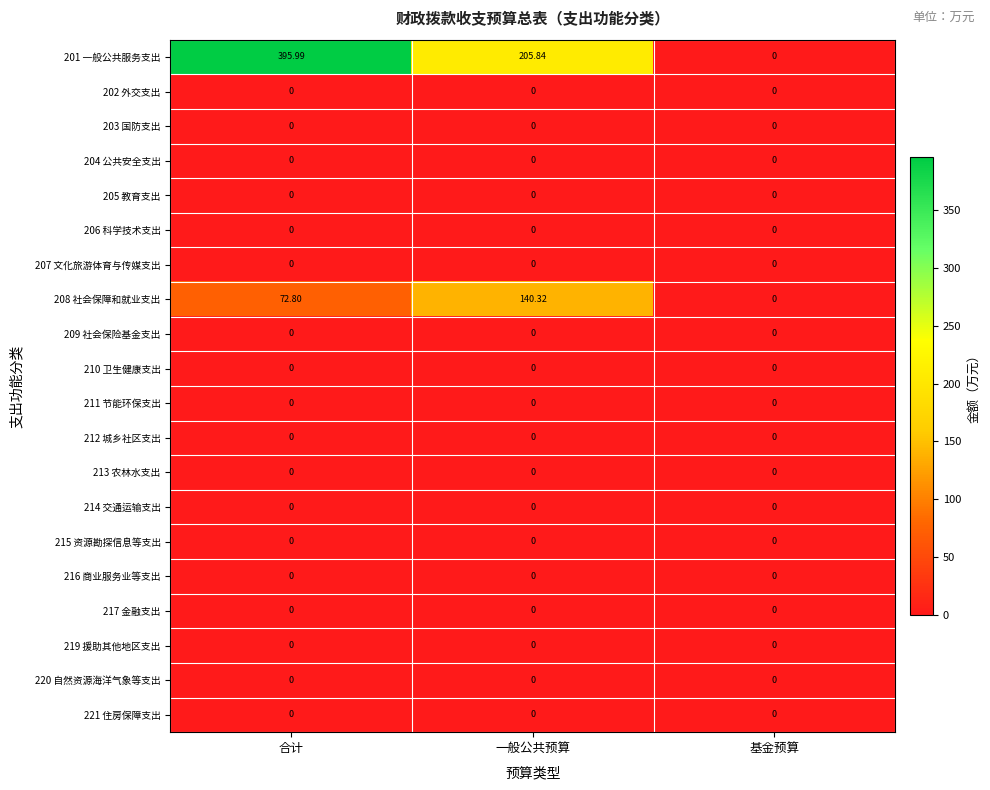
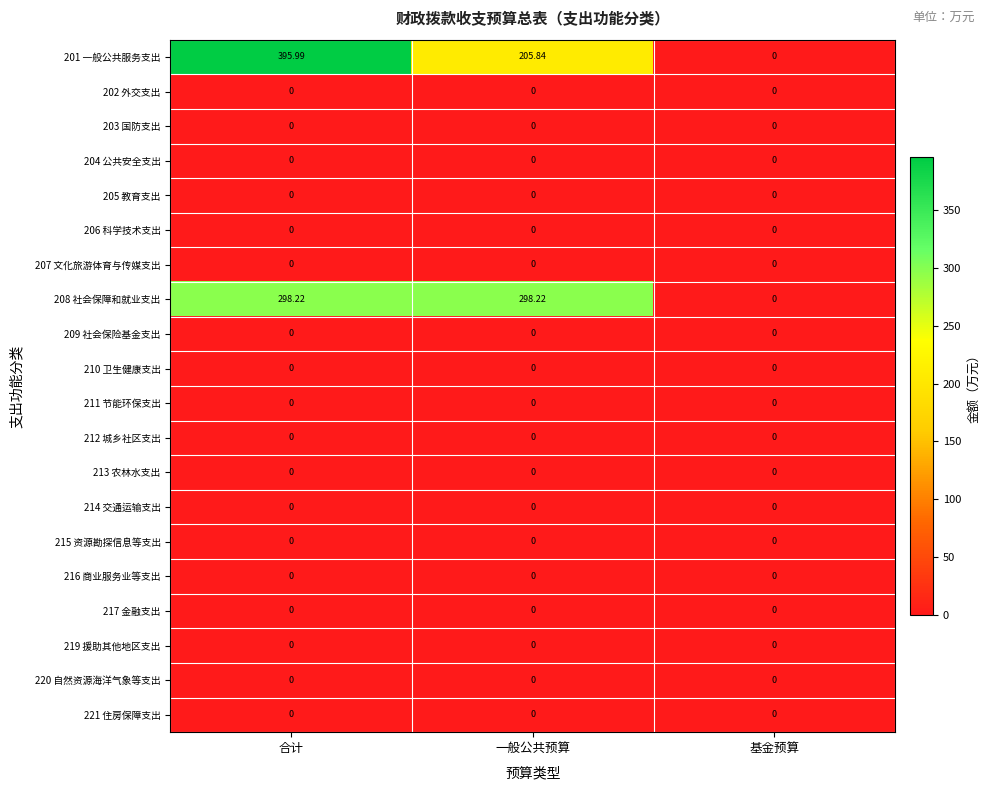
  {
    "201 一般公共服务支出": {
      "合计": 395.99,
      "一般公共预算": 205.84,
      "基金预算": 0
    },
    "202 外交支出": {
      "合计": 0,
      "一般公共预算": 0,
      "基金预算": 0
    },
    "203 国防支出": {
      "合计": 0,
      "一般公共预算": 0,
      "基金预算": 0
    },
    "204 公共安全支出": {
      "合计": 0,
      "一般公共预算": 0,
      "基金预算": 0
    },
    "205 教育支出": {
      "合计": 0,
      "一般公共预算": 0,
      "基金预算": 0
    },
    "206 科学技术支出": {
      "合计": 0,
      "一般公共预算": 0,
      "基金预算": 0
    },
    "207 文化旅游体育与传媒支出": {
      "合计": 0,
      "一般公共预算": 0,
      "基金预算": 0
    },
    "208 社会保障和就业支出": {
-     "合计": 72.80,
-     "一般公共预算": 140.32,
+     "合计": 298.22,
+     "一般公共预算": 298.22,
      "基金预算": 0
    },
    "209 社会保险基金支出": {
      "合计": 0,
      "一般公共预算": 0,
      "基金预算": 0
    },
    "210 卫生健康支出": {
      "合计": 0,
      "一般公共预算": 0,
      "基金预算": 0
    },
    "211 节能环保支出": {
      "合计": 0,
      "一般公共预算": 0,
      "基金预算": 0
    },
    "212 城乡社区支出": {
      "合计": 0,
      "一般公共预算": 0,
      "基金预算": 0
    },
    "213 农林水支出": {
      "合计": 0,
      "一般公共预算": 0,
      "基金预算": 0
    },
    "214 交通运输支出": {
      "合计": 0,
      "一般公共预算": 0,
      "基金预算": 0
    },
    "215 资源勘探信息等支出": {
      "合计": 0,
      "一般公共预算": 0,
      "基金预算": 0
    },
    "216 商业服务业等支出": {
      "合计": 0,
      "一般公共预算": 0,
      "基金预算": 0
    },
    "217 金融支出": {
      "合计": 0,
      "一般公共预算": 0,
      "基金预算": 0
    },
    "219 援助其他地区支出": {
      "合计": 0,
      "一般公共预算": 0,
      "基金预算": 0
    },
    "220 自然资源海洋气象等支出": {
      "合计": 0,
      "一般公共预算": 0,
      "基金预算": 0
    },
    "221 住房保障支出": {
      "合计": 0,
      "一般公共预算": 0,
      "基金预算": 0
    }
  }
